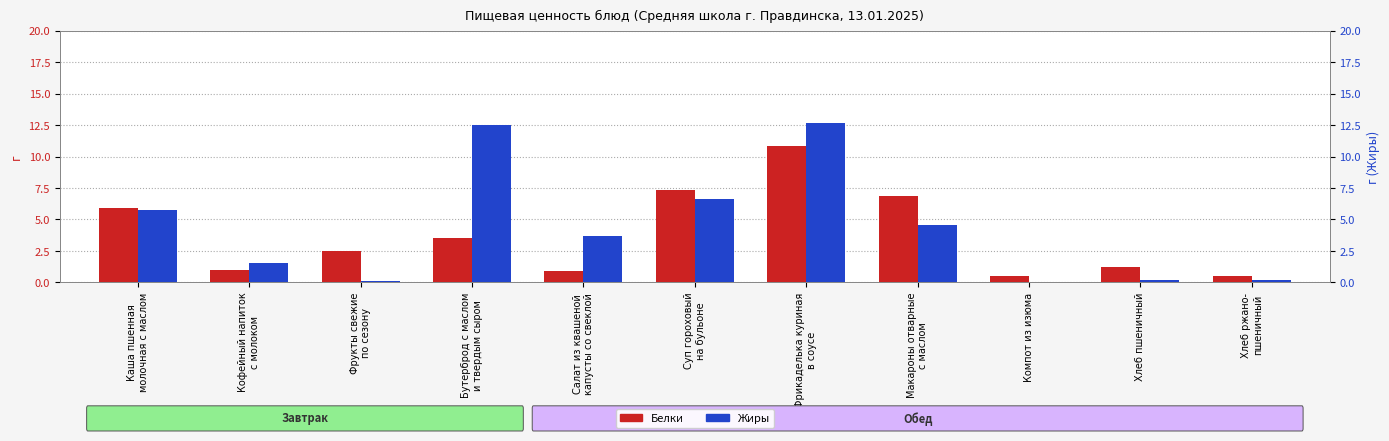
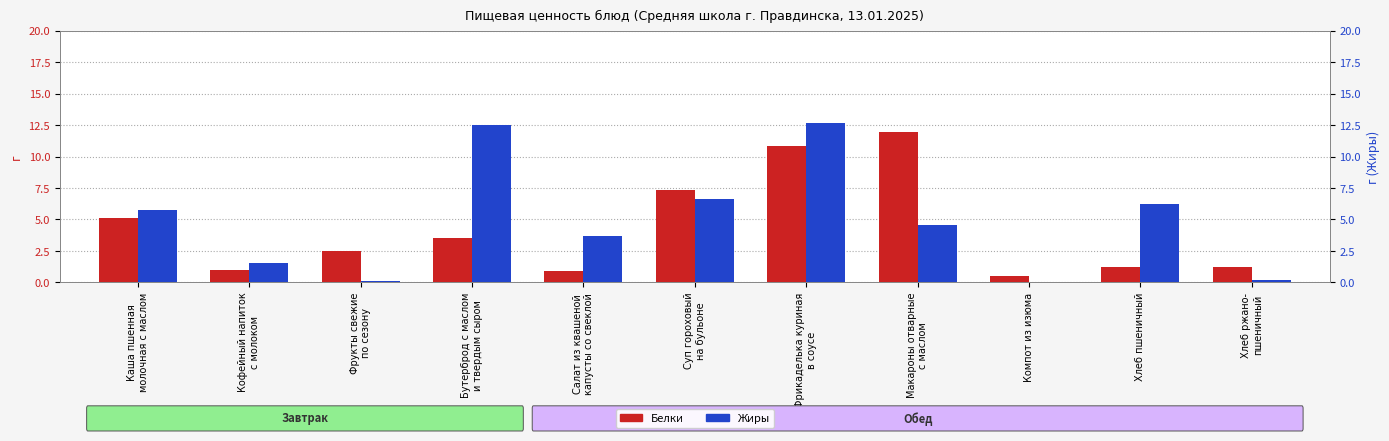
  {
    "Белки": {
-     "Каша пшенная молочная с маслом": 5.9,
+     "Каша пшенная молочная с маслом": 5.1,
      "Кофейный напиток с молоком": 1.0,
      "Фрукты свежие по сезону": 2.5,
      "Бутерброд с маслом и твердым сыром": 3.5,
      "Салат из квашеной капусты со свеклой": 0.9,
      "Суп гороховый на бульоне": 7.4,
      "Фрикаделька куриная в соусе": 10.8,
-     "Макароны отварные с маслом": 6.9,
+     "Макароны отварные с маслом": 11.9,
      "Компот из изюма": 0.5,
      "Хлеб пшеничный": 1.2,
-     "Хлеб ржано- пшеничный": 0.5
+     "Хлеб ржано- пшеничный": 1.2
    },
    "Жиры": {
      "Каша пшенная молочная с маслом": 5.8,
      "Кофейный напиток с молоком": 1.5,
      "Бутерброд с маслом и твердым сыром": 12.5,
      "Салат из квашеной капусты со свеклой": 3.7,
      "Суп гороховый на бульоне": 6.6,
      "Фрикаделька куриная в соусе": 12.7,
      "Макароны отварные с маслом": 4.5,
      "Компот из изюма": 0.0,
-     "Хлеб пшеничный": 0.2,
+     "Хлеб пшеничный": 6.2,
      "Хлеб ржано- пшеничный": 0.2
    }
  }
